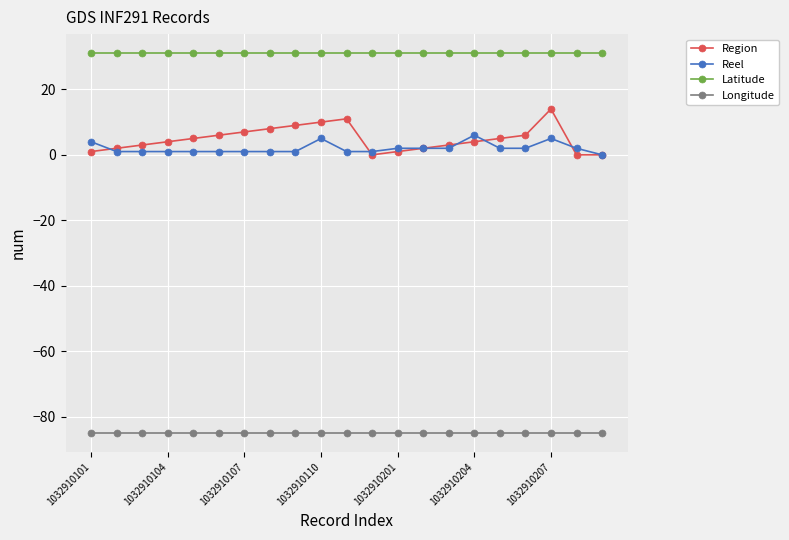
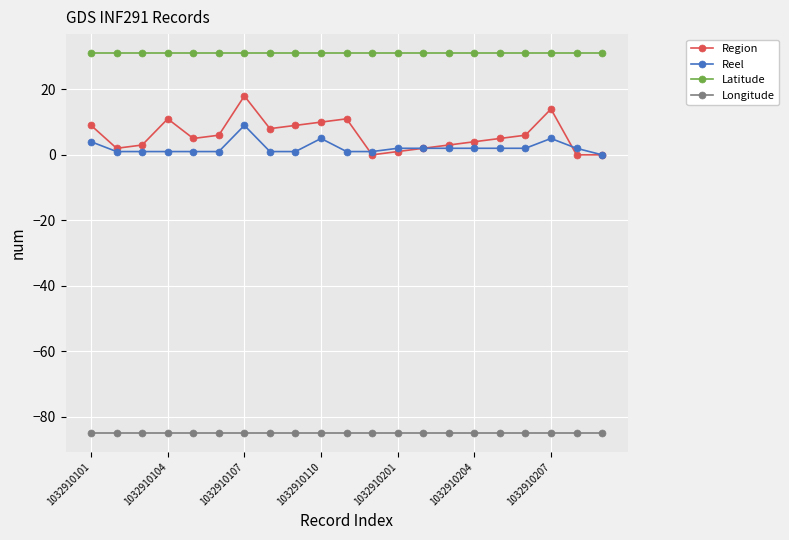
  {
    "Region": {
-     "1032910101": 1,
-     "1032910104": 4,
-     "1032910107": 7,
+     "1032910101": 9,
+     "1032910104": 11,
+     "1032910107": 18,
      "1032910110": 10,
      "1032910201": 1,
      "1032910204": 4,
      "1032910207": 14
    },
    "Reel": {
      "1032910101": 4,
      "1032910104": 1,
-     "1032910107": 1,
+     "1032910107": 9,
      "1032910110": 5,
      "1032910201": 2,
-     "1032910204": 6,
+     "1032910204": 2,
      "1032910207": 5
    },
    "Latitude": {
      "1032910101": 31,
      "1032910104": 31,
      "1032910107": 31,
      "1032910110": 31,
      "1032910201": 31,
      "1032910204": 31,
      "1032910207": 31
    },
    "Longitude": {
      "1032910101": -85,
      "1032910104": -85,
      "1032910107": -85,
      "1032910110": -85,
      "1032910201": -85,
      "1032910204": -85,
      "1032910207": -85
    }
  }
